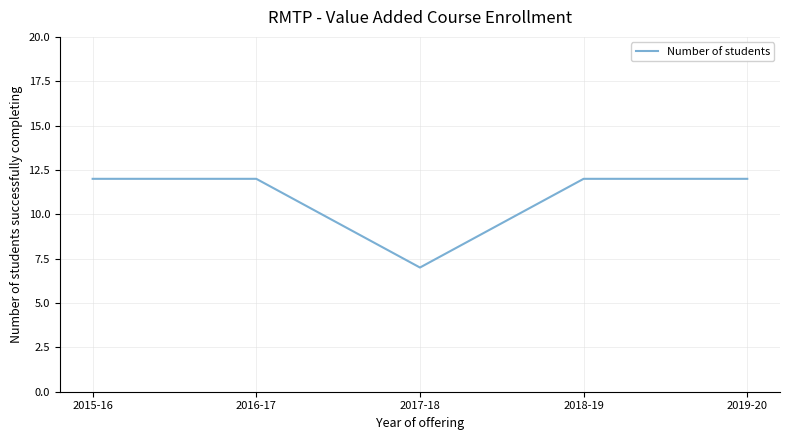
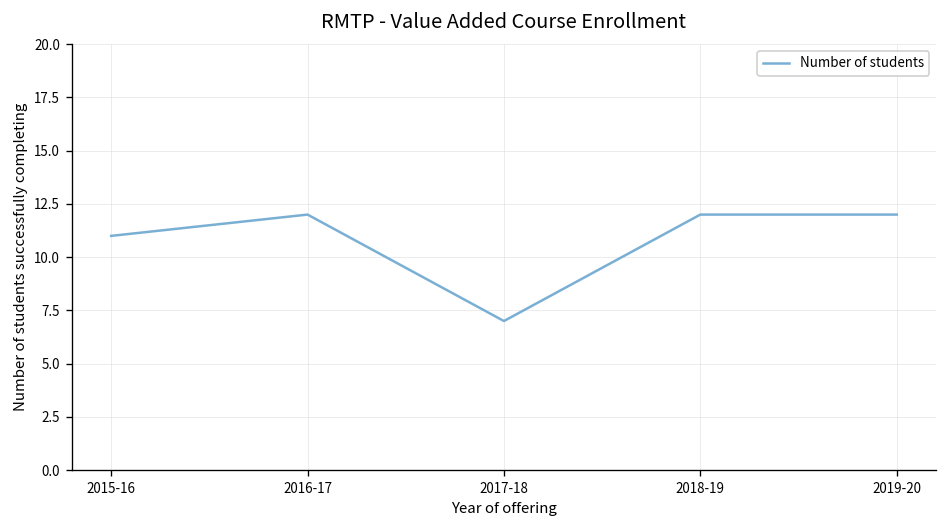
  {
-   "2015-16": 12,
+   "2015-16": 11,
    "2016-17": 12,
    "2017-18": 7,
    "2018-19": 12,
    "2019-20": 12
  }
